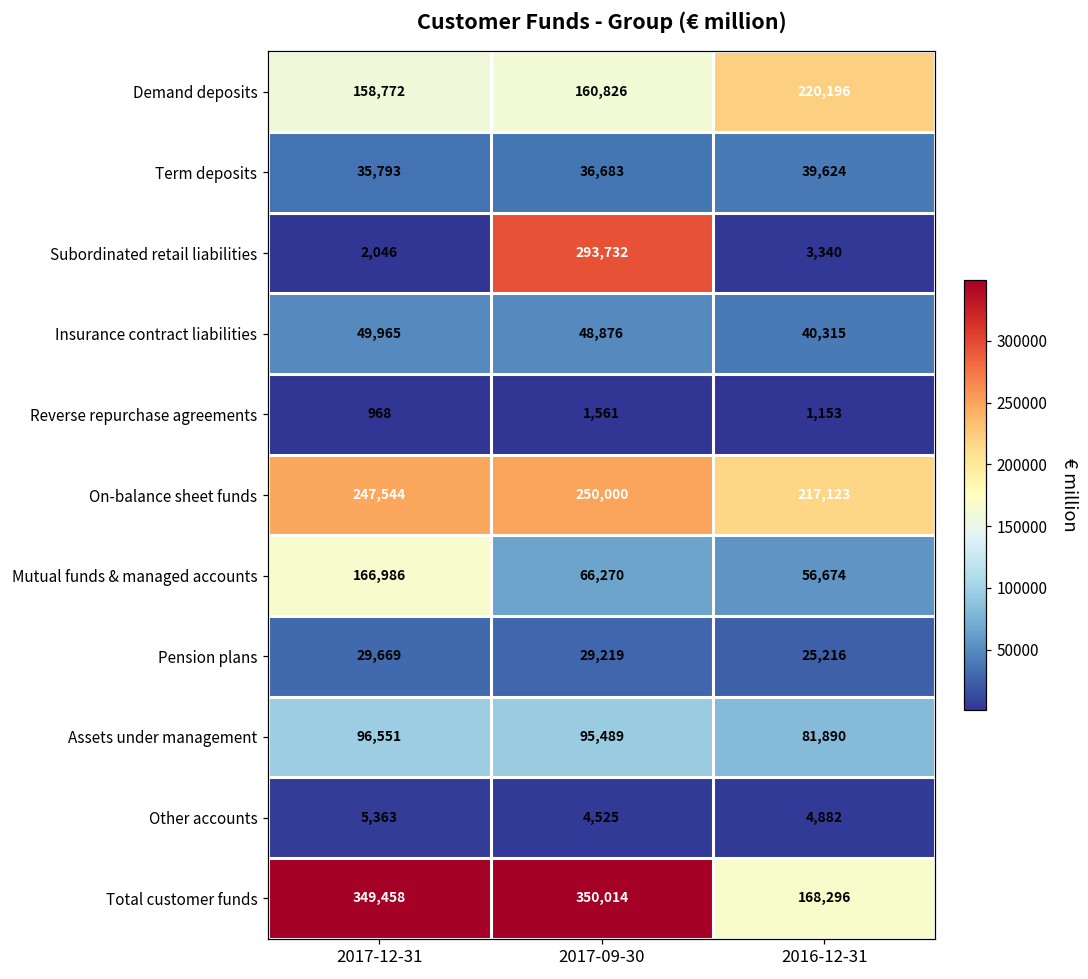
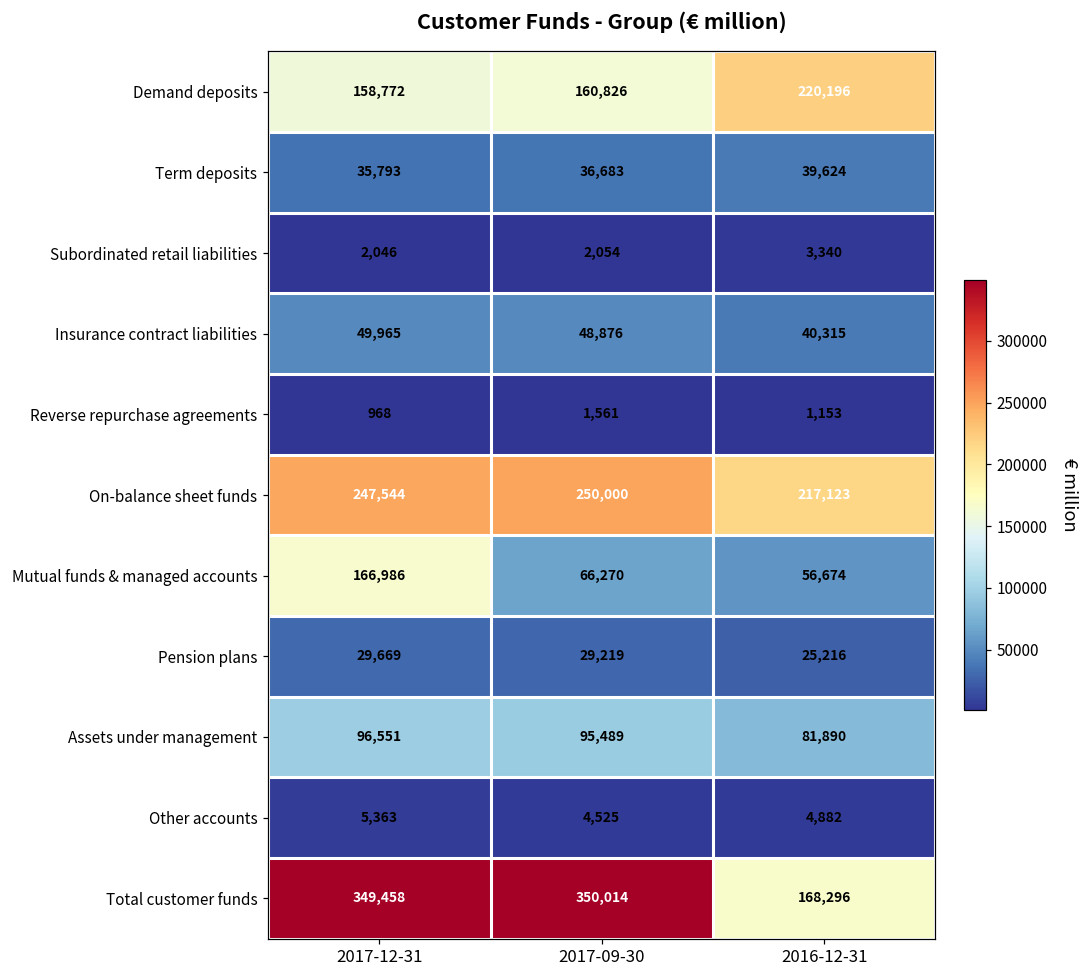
  {
    "Demand deposits": {
      "2017-12-31": "158,772",
      "2017-09-30": "160,826",
      "2016-12-31": "220,196"
    },
    "Term deposits": {
      "2017-12-31": "35,793",
      "2017-09-30": "36,683",
      "2016-12-31": "39,624"
    },
    "Subordinated retail liabilities": {
      "2017-12-31": "2,046",
-     "2017-09-30": "293,732",
+     "2017-09-30": "2,054",
      "2016-12-31": "3,340"
    },
    "Insurance contract liabilities": {
      "2017-12-31": "49,965",
      "2017-09-30": "48,876",
      "2016-12-31": "40,315"
    },
    "Reverse repurchase agreements": {
      "2017-12-31": "968",
      "2017-09-30": "1,561",
      "2016-12-31": "1,153"
    },
    "On-balance sheet funds": {
      "2017-12-31": "247,544",
      "2017-09-30": "250,000",
      "2016-12-31": "217,123"
    },
    "Mutual funds & managed accounts": {
      "2017-12-31": "166,986",
      "2017-09-30": "66,270",
      "2016-12-31": "56,674"
    },
    "Pension plans": {
      "2017-12-31": "29,669",
      "2017-09-30": "29,219",
      "2016-12-31": "25,216"
    },
    "Assets under management": {
      "2017-12-31": "96,551",
      "2017-09-30": "95,489",
      "2016-12-31": "81,890"
    },
    "Other accounts": {
      "2017-12-31": "5,363",
      "2017-09-30": "4,525",
      "2016-12-31": "4,882"
    },
    "Total customer funds": {
      "2017-12-31": "349,458",
      "2017-09-30": "350,014",
      "2016-12-31": "168,296"
    }
  }
